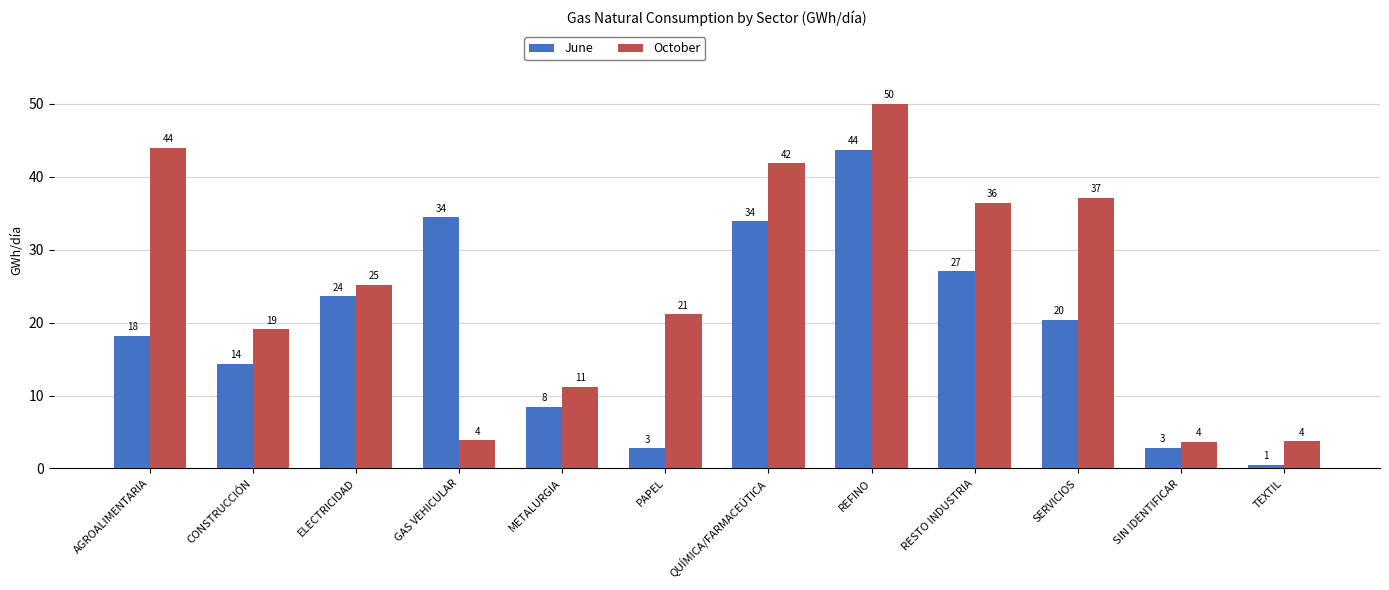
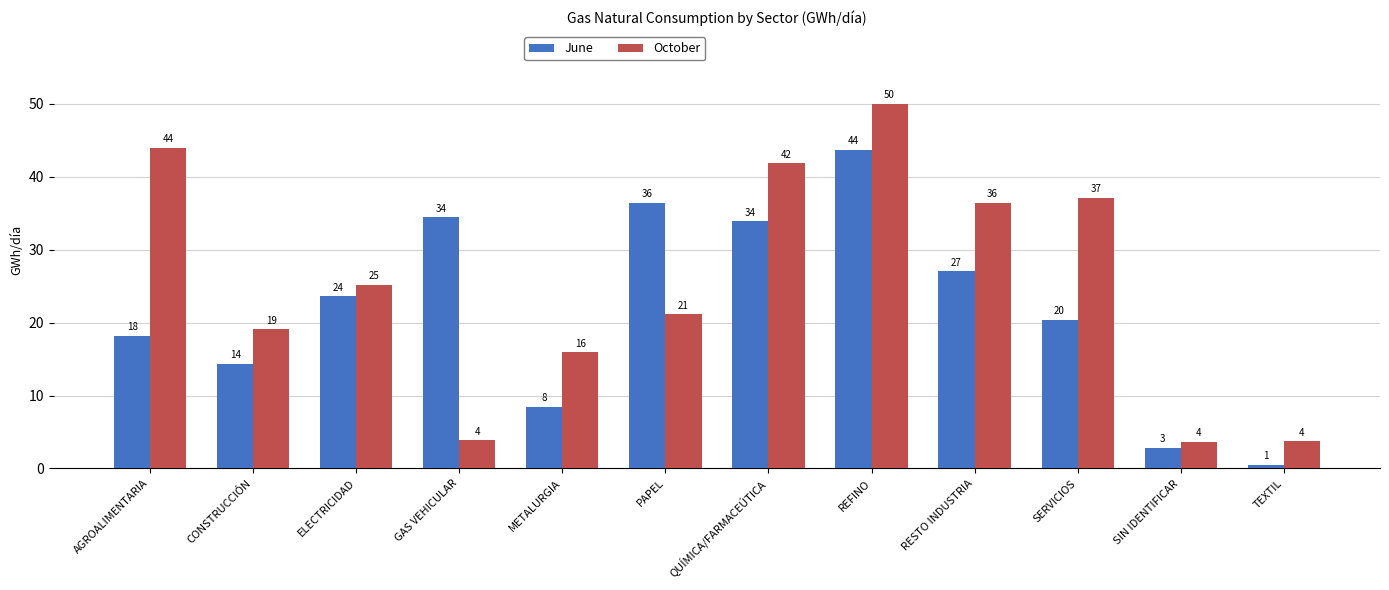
  {
    "June": {
      "AGROALIMENTARIA": 18,
      "CONSTRUCCIÓN": 14,
      "ELECTRICIDAD": 24,
      "GAS VEHICULAR": 34,
      "METALURGIA": 8,
-     "PAPEL": 3,
+     "PAPEL": 36,
      "QUÍMICA/FARMACEÚTICA": 34,
      "REFINO": 44,
      "RESTO INDUSTRIA": 27,
      "SERVICIOS": 20,
      "SIN IDENTIFICAR": 3,
      "TEXTIL": 1
    },
    "October": {
      "AGROALIMENTARIA": 44,
      "CONSTRUCCIÓN": 19,
      "ELECTRICIDAD": 25,
      "GAS VEHICULAR": 4,
-     "METALURGIA": 11,
+     "METALURGIA": 16,
      "PAPEL": 21,
      "QUÍMICA/FARMACEÚTICA": 42,
      "REFINO": 50,
      "RESTO INDUSTRIA": 36,
      "SERVICIOS": 37,
      "SIN IDENTIFICAR": 4,
      "TEXTIL": 4
    }
  }
